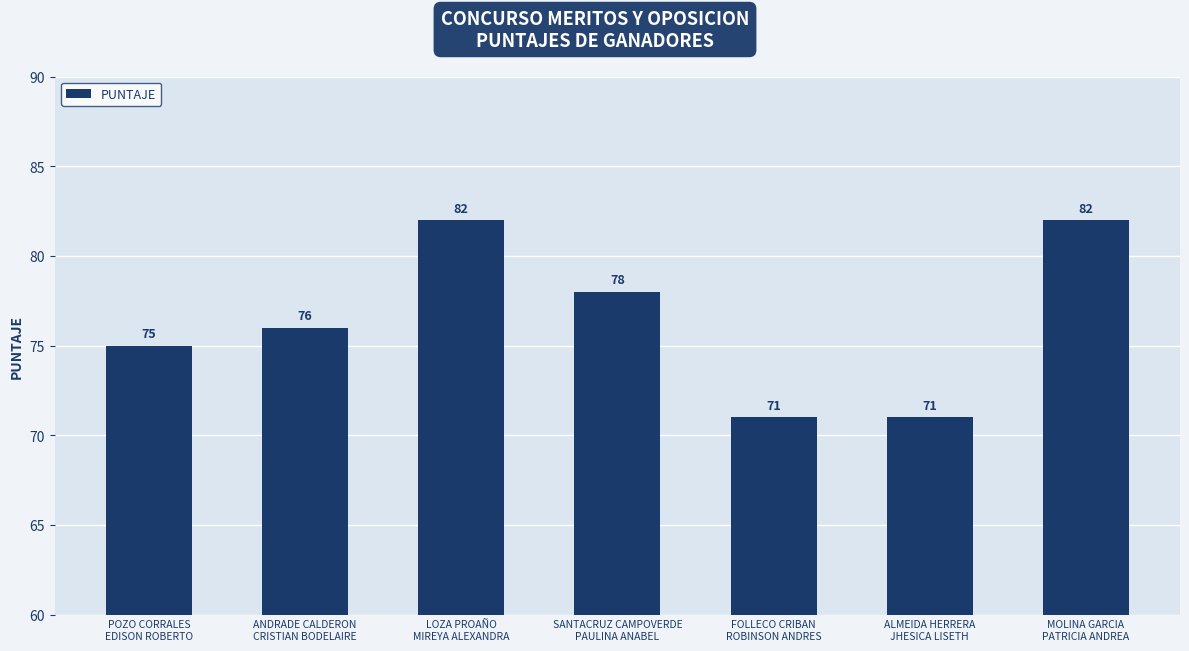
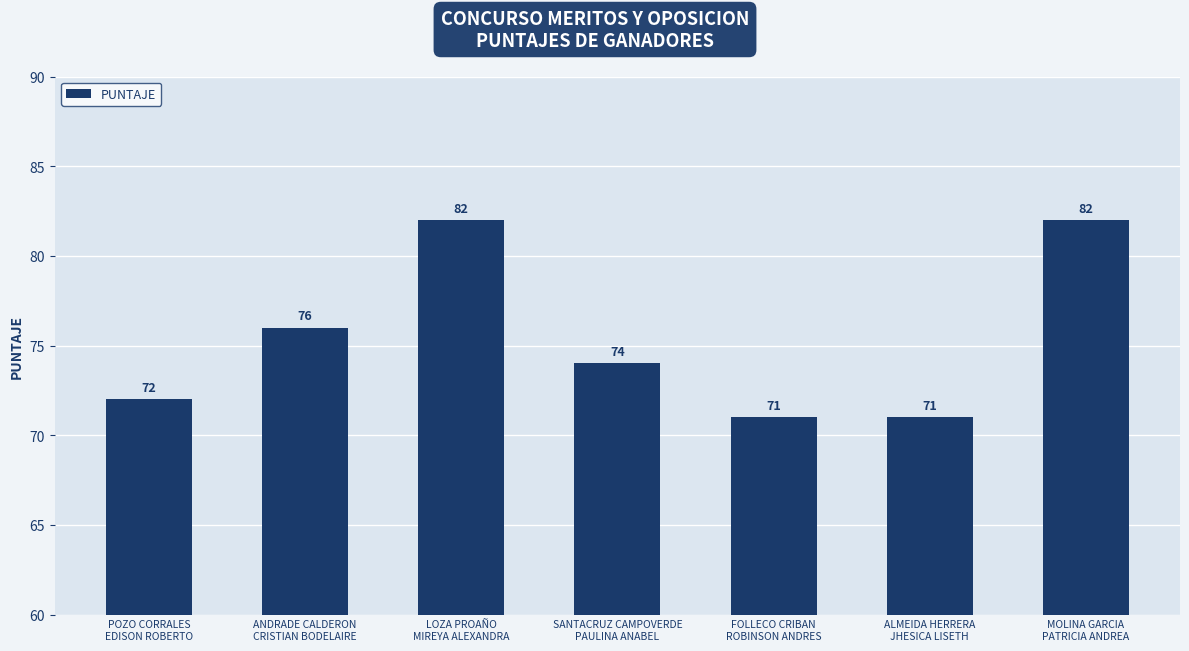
  {
-   "POZO CORRALES EDISON ROBERTO": 75,
+   "POZO CORRALES EDISON ROBERTO": 72,
    "ANDRADE CALDERON CRISTIAN BODELAIRE": 76,
    "LOZA PROAÑO MIREYA ALEXANDRA": 82,
-   "SANTACRUZ CAMPOVERDE PAULINA ANABEL": 78,
+   "SANTACRUZ CAMPOVERDE PAULINA ANABEL": 74,
    "FOLLECO CRIBAN ROBINSON ANDRES": 71,
    "ALMEIDA HERRERA JHESICA LISETH": 71,
    "MOLINA GARCIA PATRICIA ANDREA": 82
  }
